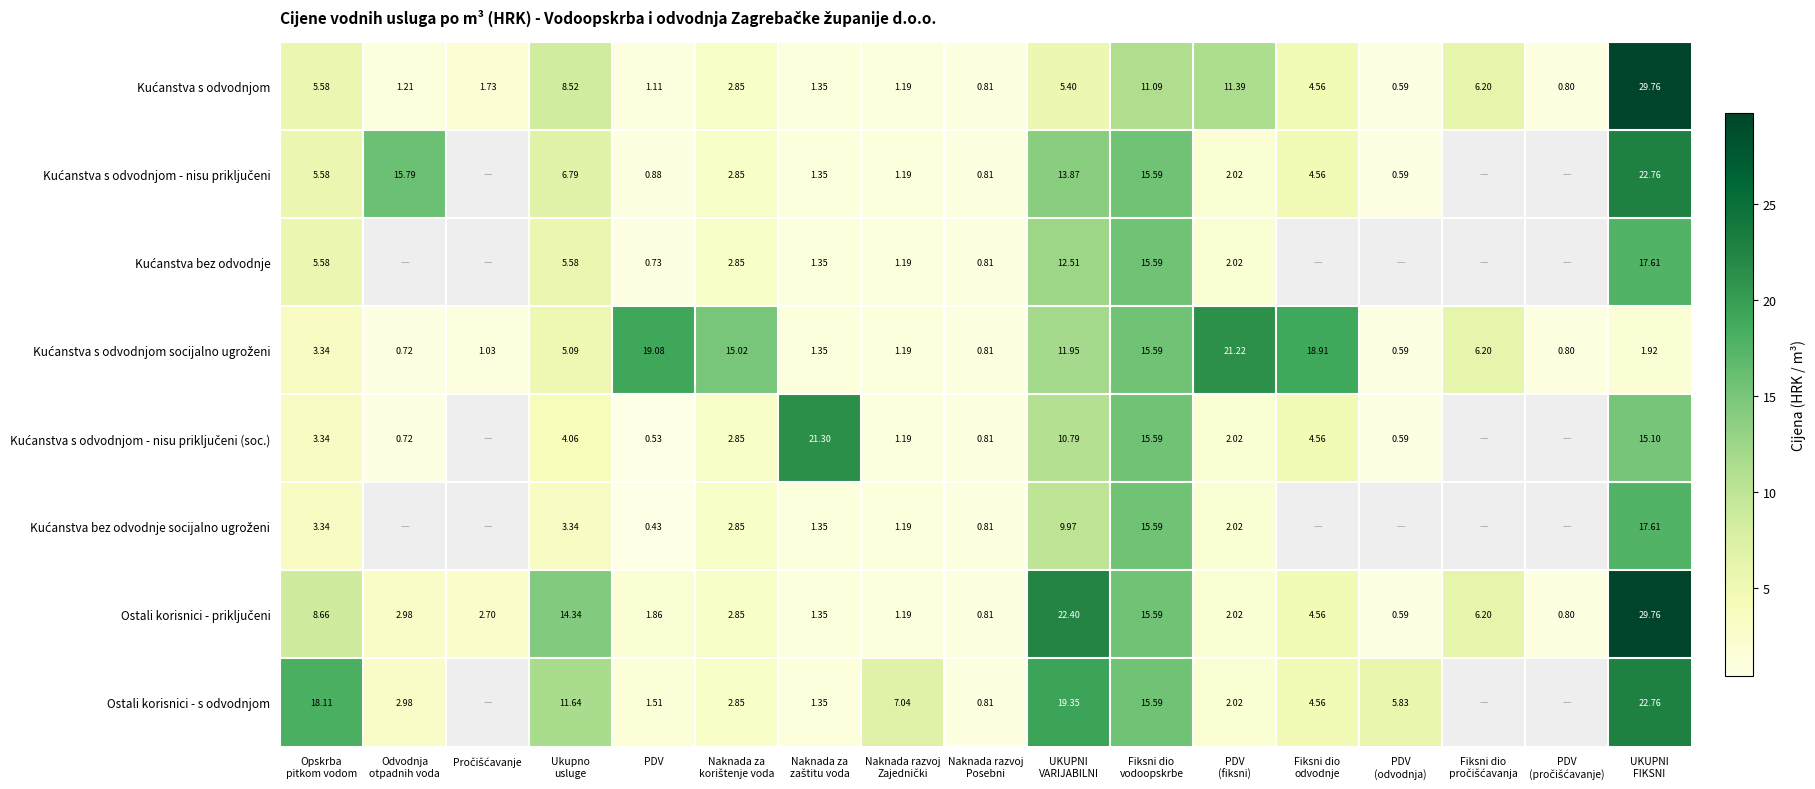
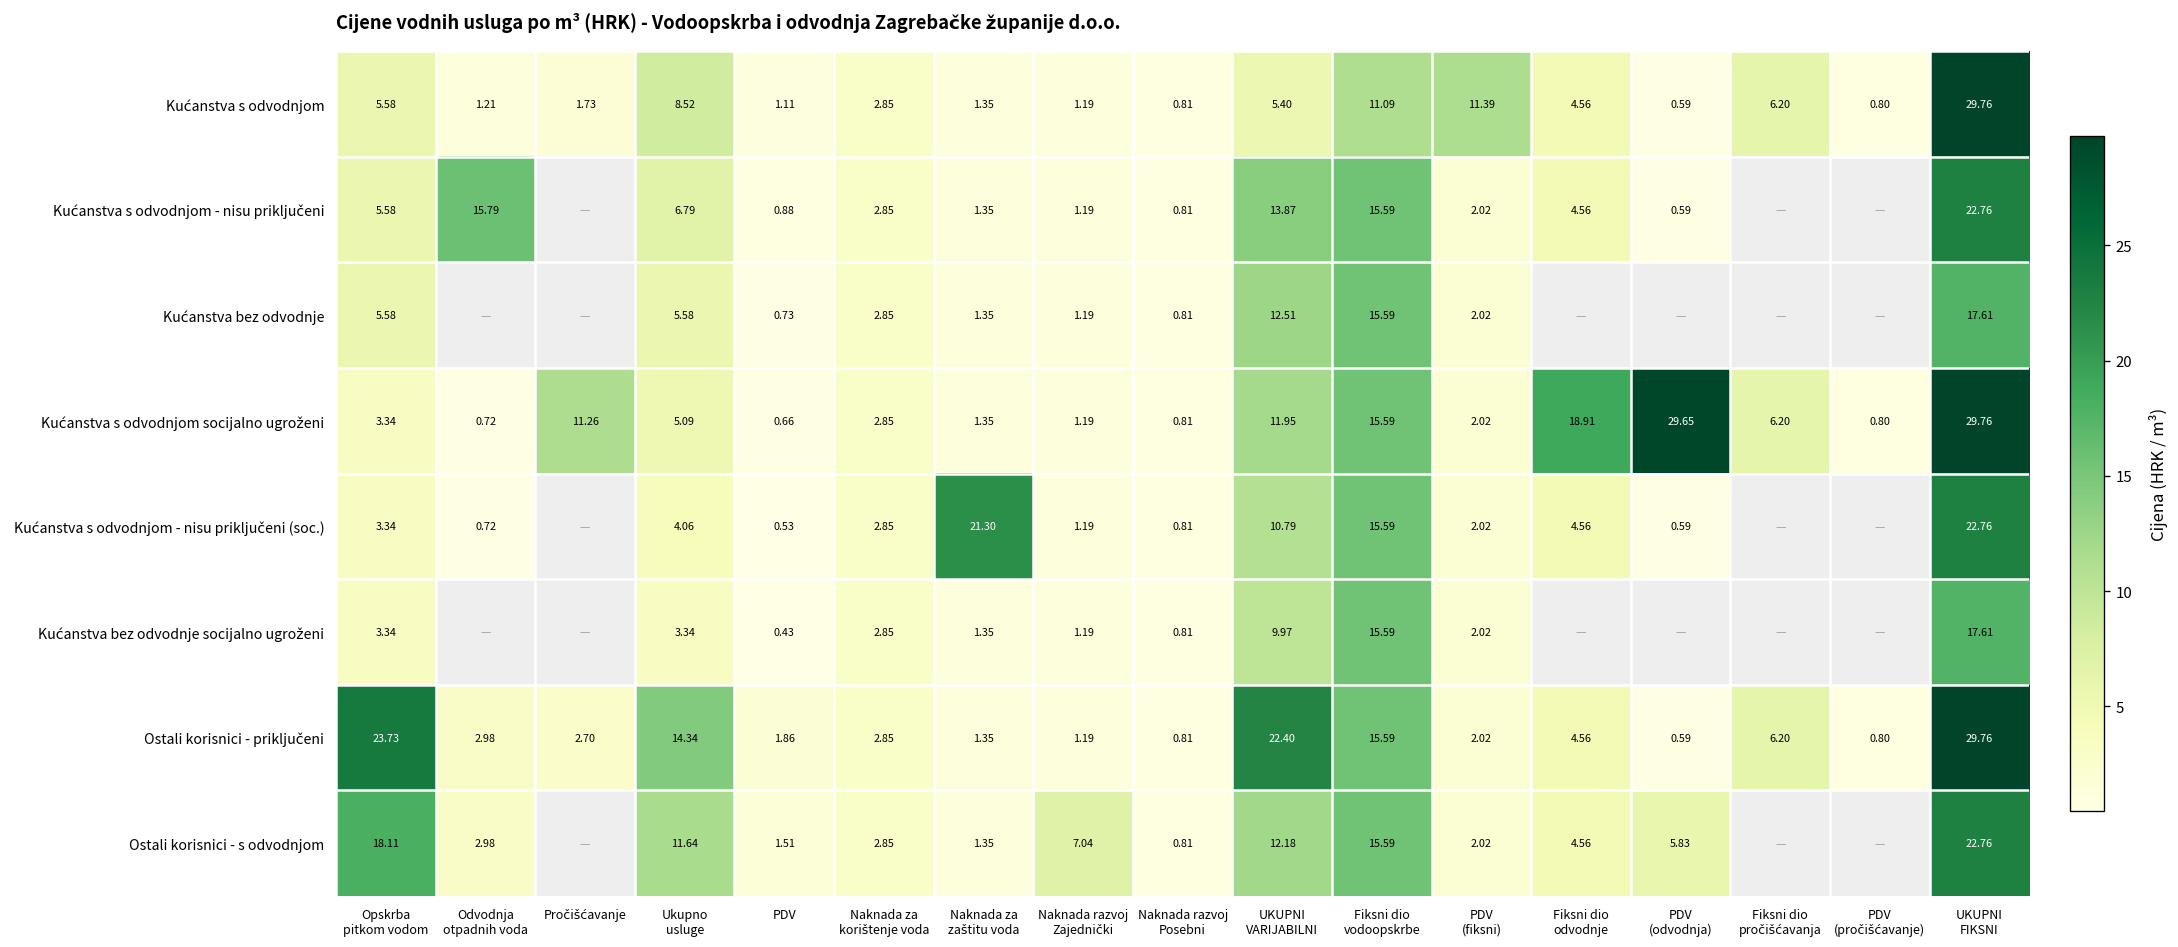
  {
    "Kućanstva s odvodnjom": {
      "Opskrba pitkom vodom": 5.58,
      "Odvodnja otpadnih voda": 1.21,
      "Pročišćavanje": 1.73,
      "Ukupno usluge": 8.52,
      "PDV": 1.11,
      "Naknada za korištenje voda": 2.85,
      "Naknada za zaštitu voda": 1.35,
      "Naknada razvoj Zajednički": 1.19,
      "Naknada razvoj Posebni": 0.81,
      "UKUPNI VARIJABILNI": 5.40,
      "Fiksni dio vodoopskrbe": 11.09,
      "PDV (fiksni)": 11.39,
      "Fiksni dio odvodnje": 4.56,
      "PDV (odvodnja)": 0.59,
      "Fiksni dio pročišćavanja": 6.20,
      "PDV (pročišćavanje)": 0.80,
      "UKUPNI FIKSNI": 29.76
    },
    "Kućanstva s odvodnjom - nisu priključeni": {
      "Opskrba pitkom vodom": 5.58,
      "Odvodnja otpadnih voda": 15.79,
      "Ukupno usluge": 6.79,
      "PDV": 0.88,
      "Naknada za korištenje voda": 2.85,
      "Naknada za zaštitu voda": 1.35,
      "Naknada razvoj Zajednički": 1.19,
      "Naknada razvoj Posebni": 0.81,
      "UKUPNI VARIJABILNI": 13.87,
      "Fiksni dio vodoopskrbe": 15.59,
      "PDV (fiksni)": 2.02,
      "Fiksni dio odvodnje": 4.56,
      "PDV (odvodnja)": 0.59,
      "UKUPNI FIKSNI": 22.76
    },
    "Kućanstva bez odvodnje": {
      "Opskrba pitkom vodom": 5.58,
      "Ukupno usluge": 5.58,
      "PDV": 0.73,
      "Naknada za korištenje voda": 2.85,
      "Naknada za zaštitu voda": 1.35,
      "Naknada razvoj Zajednički": 1.19,
      "Naknada razvoj Posebni": 0.81,
      "UKUPNI VARIJABILNI": 12.51,
      "Fiksni dio vodoopskrbe": 15.59,
      "PDV (fiksni)": 2.02,
      "UKUPNI FIKSNI": 17.61
    },
    "Kućanstva s odvodnjom socijalno ugroženi": {
      "Opskrba pitkom vodom": 3.34,
      "Odvodnja otpadnih voda": 0.72,
-     "Pročišćavanje": 1.03,
+     "Pročišćavanje": 11.26,
      "Ukupno usluge": 5.09,
-     "PDV": 19.08,
-     "Naknada za korištenje voda": 15.02,
+     "PDV": 0.66,
+     "Naknada za korištenje voda": 2.85,
      "Naknada za zaštitu voda": 1.35,
      "Naknada razvoj Zajednički": 1.19,
      "Naknada razvoj Posebni": 0.81,
      "UKUPNI VARIJABILNI": 11.95,
      "Fiksni dio vodoopskrbe": 15.59,
-     "PDV (fiksni)": 21.22,
+     "PDV (fiksni)": 2.02,
      "Fiksni dio odvodnje": 18.91,
-     "PDV (odvodnja)": 0.59,
+     "PDV (odvodnja)": 29.65,
      "Fiksni dio pročišćavanja": 6.20,
      "PDV (pročišćavanje)": 0.80,
-     "UKUPNI FIKSNI": 1.92
+     "UKUPNI FIKSNI": 29.76
    },
    "Kućanstva s odvodnjom - nisu priključeni (soc.)": {
      "Opskrba pitkom vodom": 3.34,
      "Odvodnja otpadnih voda": 0.72,
      "Ukupno usluge": 4.06,
      "PDV": 0.53,
      "Naknada za korištenje voda": 2.85,
      "Naknada za zaštitu voda": 21.30,
      "Naknada razvoj Zajednički": 1.19,
      "Naknada razvoj Posebni": 0.81,
      "UKUPNI VARIJABILNI": 10.79,
      "Fiksni dio vodoopskrbe": 15.59,
      "PDV (fiksni)": 2.02,
      "Fiksni dio odvodnje": 4.56,
      "PDV (odvodnja)": 0.59,
-     "UKUPNI FIKSNI": 15.10
+     "UKUPNI FIKSNI": 22.76
    },
    "Kućanstva bez odvodnje socijalno ugroženi": {
      "Opskrba pitkom vodom": 3.34,
      "Ukupno usluge": 3.34,
      "PDV": 0.43,
      "Naknada za korištenje voda": 2.85,
      "Naknada za zaštitu voda": 1.35,
      "Naknada razvoj Zajednički": 1.19,
      "Naknada razvoj Posebni": 0.81,
      "UKUPNI VARIJABILNI": 9.97,
      "Fiksni dio vodoopskrbe": 15.59,
      "PDV (fiksni)": 2.02,
      "UKUPNI FIKSNI": 17.61
    },
    "Ostali korisnici - priključeni": {
-     "Opskrba pitkom vodom": 8.66,
+     "Opskrba pitkom vodom": 23.73,
      "Odvodnja otpadnih voda": 2.98,
      "Pročišćavanje": 2.70,
      "Ukupno usluge": 14.34,
      "PDV": 1.86,
      "Naknada za korištenje voda": 2.85,
      "Naknada za zaštitu voda": 1.35,
      "Naknada razvoj Zajednički": 1.19,
      "Naknada razvoj Posebni": 0.81,
      "UKUPNI VARIJABILNI": 22.40,
      "Fiksni dio vodoopskrbe": 15.59,
      "PDV (fiksni)": 2.02,
      "Fiksni dio odvodnje": 4.56,
      "PDV (odvodnja)": 0.59,
      "Fiksni dio pročišćavanja": 6.20,
      "PDV (pročišćavanje)": 0.80,
      "UKUPNI FIKSNI": 29.76
    },
    "Ostali korisnici - s odvodnjom": {
      "Opskrba pitkom vodom": 18.11,
      "Odvodnja otpadnih voda": 2.98,
      "Ukupno usluge": 11.64,
      "PDV": 1.51,
      "Naknada za korištenje voda": 2.85,
      "Naknada za zaštitu voda": 1.35,
      "Naknada razvoj Zajednički": 7.04,
      "Naknada razvoj Posebni": 0.81,
-     "UKUPNI VARIJABILNI": 19.35,
+     "UKUPNI VARIJABILNI": 12.18,
      "Fiksni dio vodoopskrbe": 15.59,
      "PDV (fiksni)": 2.02,
      "Fiksni dio odvodnje": 4.56,
      "PDV (odvodnja)": 5.83,
      "UKUPNI FIKSNI": 22.76
    }
  }
